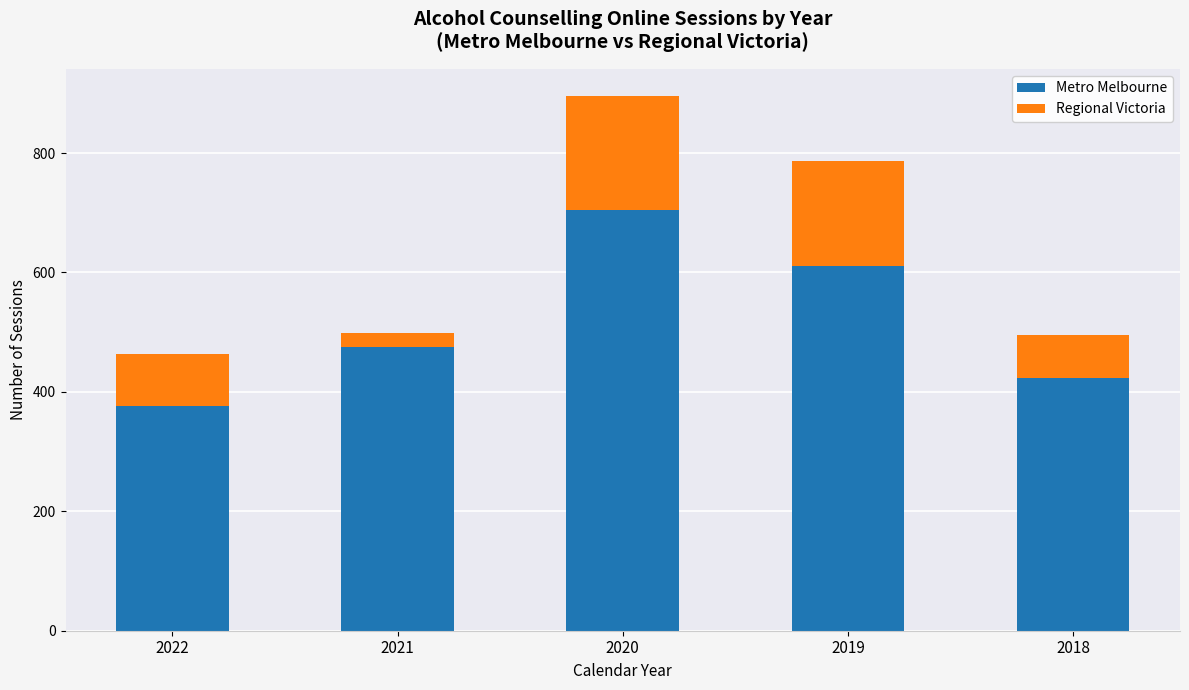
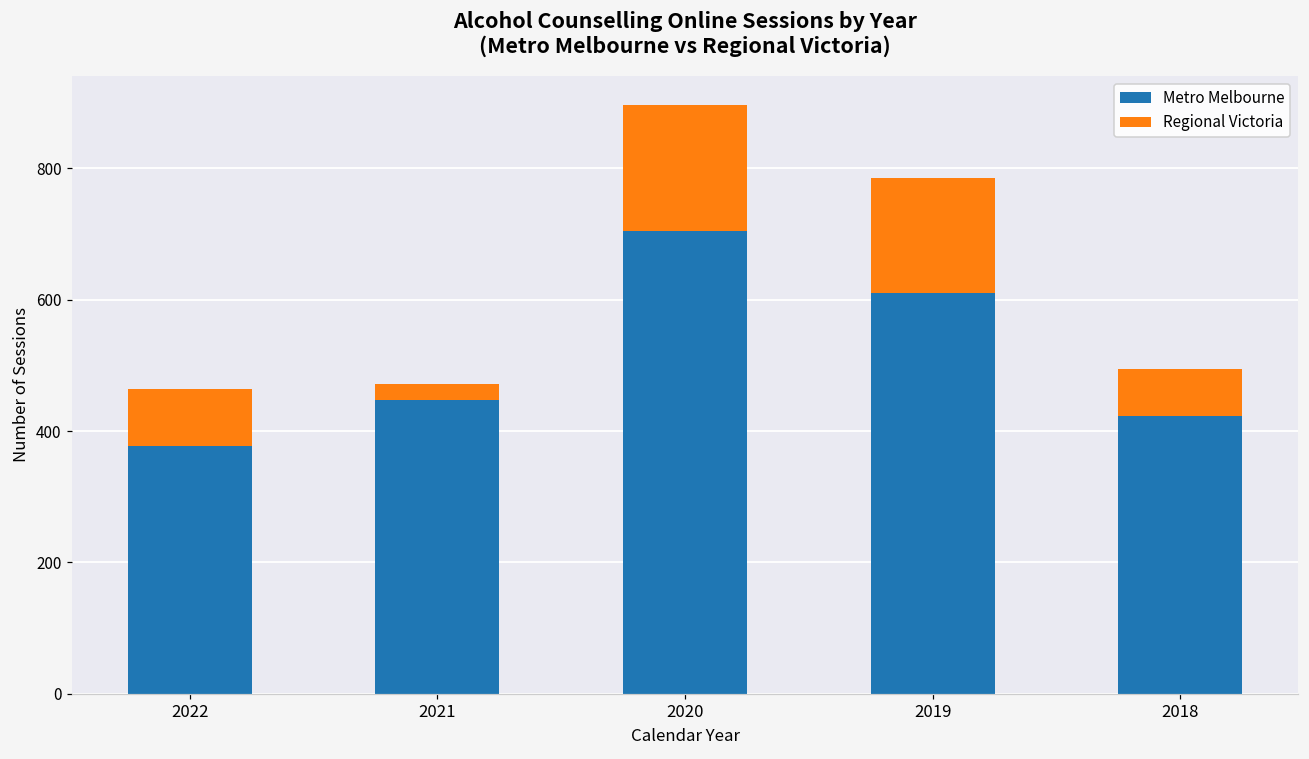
  {
    "Metro Melbourne": {
      "2022": 380,
-     "2021": 480,
+     "2021": 450,
      "2020": 700,
      "2019": 610,
      "2018": 420
    },
    "Regional Victoria": {
      "2022": 90,
      "2021": 20,
      "2020": 190,
      "2019": 180,
      "2018": 70
    }
  }
